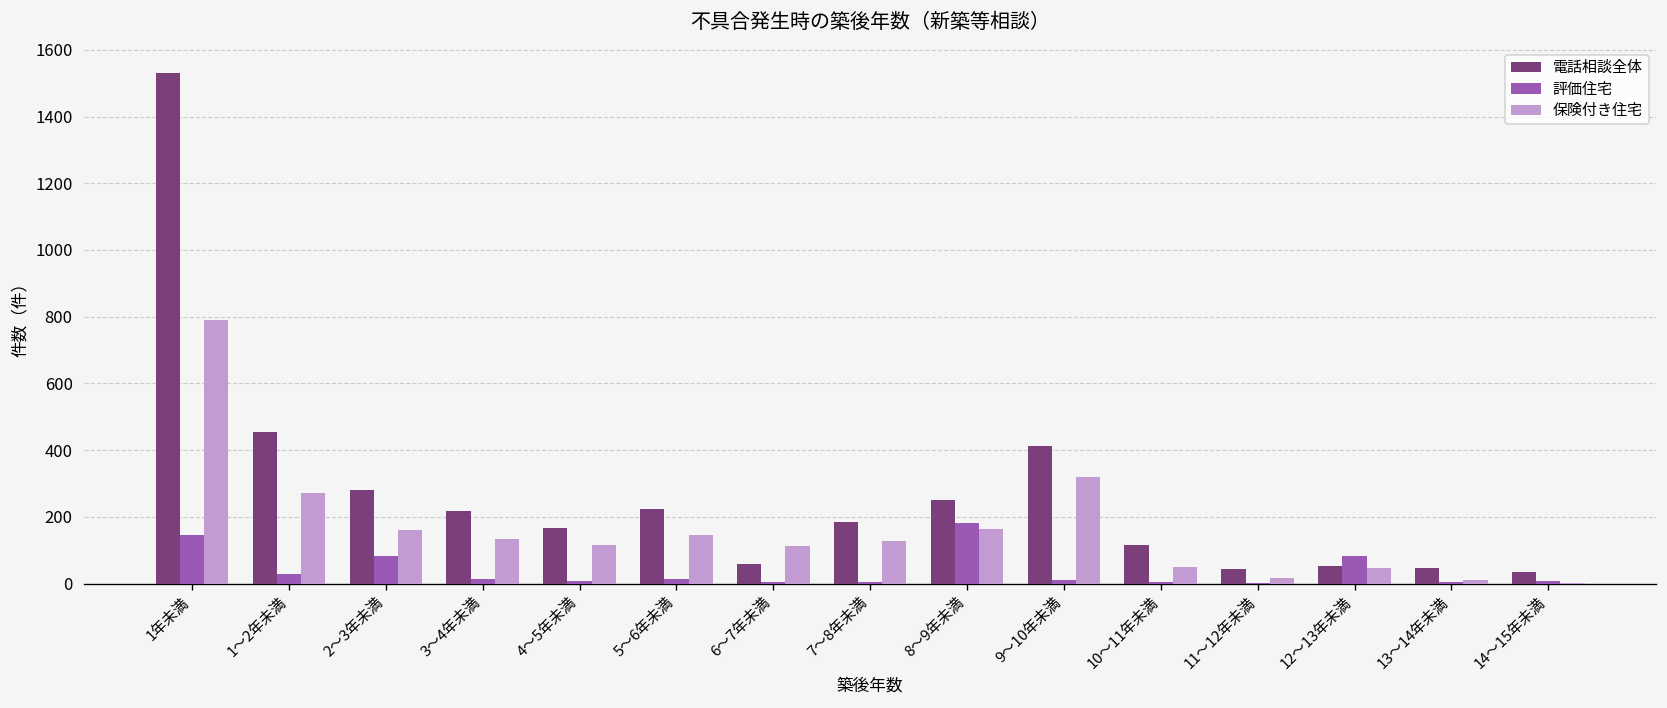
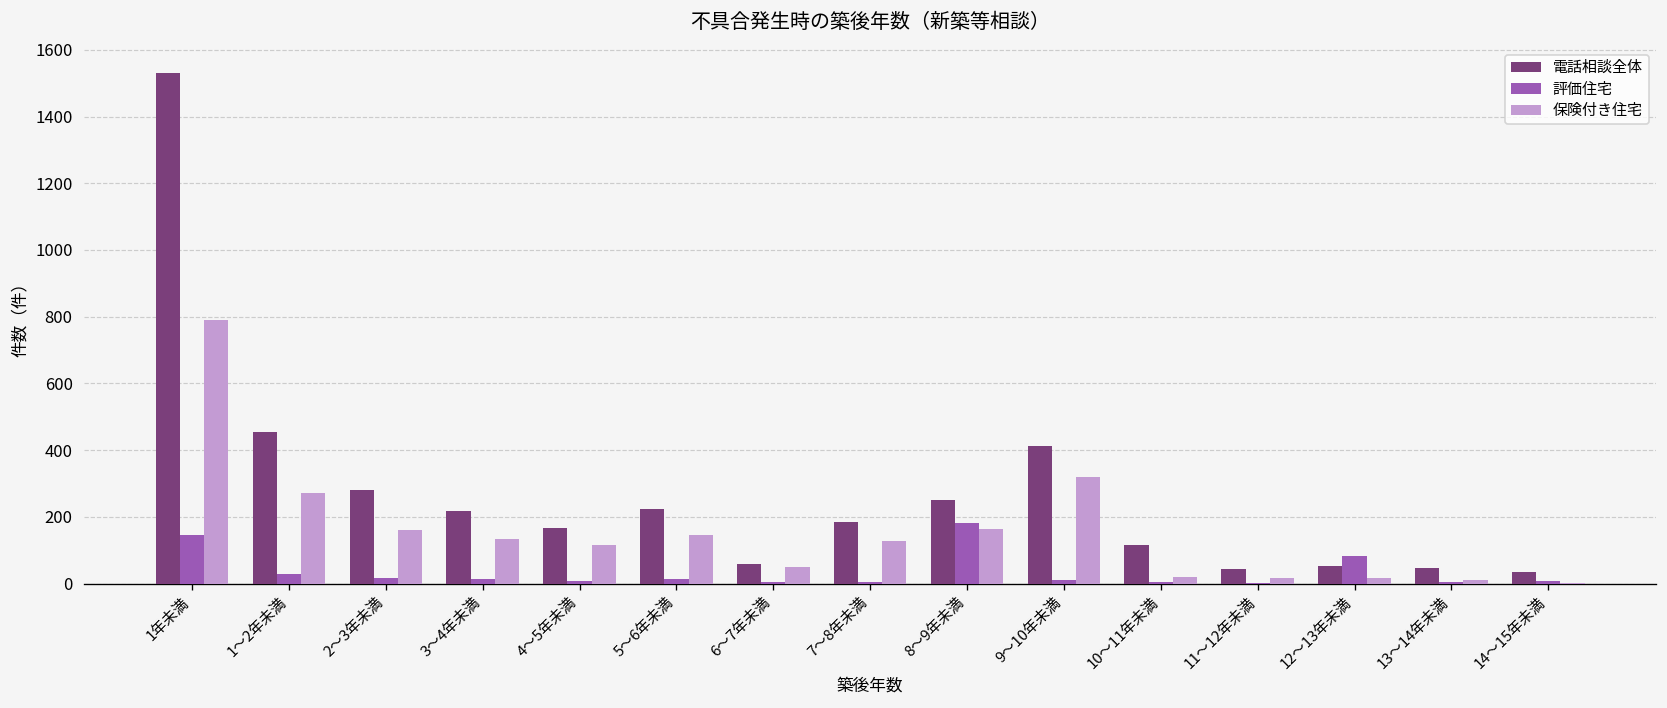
  {
    "電話相談全体": {
      "1年未満": 1530,
      "1～2年未満": 450,
      "2～3年未満": 280,
      "3～4年未満": 220,
      "4～5年未満": 170,
      "5～6年未満": 220,
      "6～7年未満": 60,
      "7～8年未満": 190,
      "8～9年未満": 250,
      "9～10年未満": 410,
      "10～11年未満": 120,
      "11～12年未満": 40,
      "12～13年未満": 50,
      "13～14年未満": 50,
      "14～15年未満": 30
    },
    "評価住宅": {
      "1年未満": 150,
      "1～2年未満": 30,
-     "2～3年未満": 80,
+     "2～3年未満": 20,
      "3～4年未満": 10,
      "5～6年未満": 20,
      "8～9年未満": 180,
      "9～10年未満": 10,
      "12～13年未満": 80
    },
    "保険付き住宅": {
      "1年未満": 790,
      "1～2年未満": 270,
      "2～3年未満": 160,
      "3～4年未満": 140,
      "4～5年未満": 120,
      "5～6年未満": 150,
-     "6～7年未満": 110,
+     "6～7年未満": 50,
      "7～8年未満": 130,
      "8～9年未満": 170,
      "9～10年未満": 320,
-     "10～11年未満": 50,
+     "10～11年未満": 20,
      "11～12年未満": 20,
-     "12～13年未満": 50,
+     "12～13年未満": 20,
      "13～14年未満": 10
    }
  }
